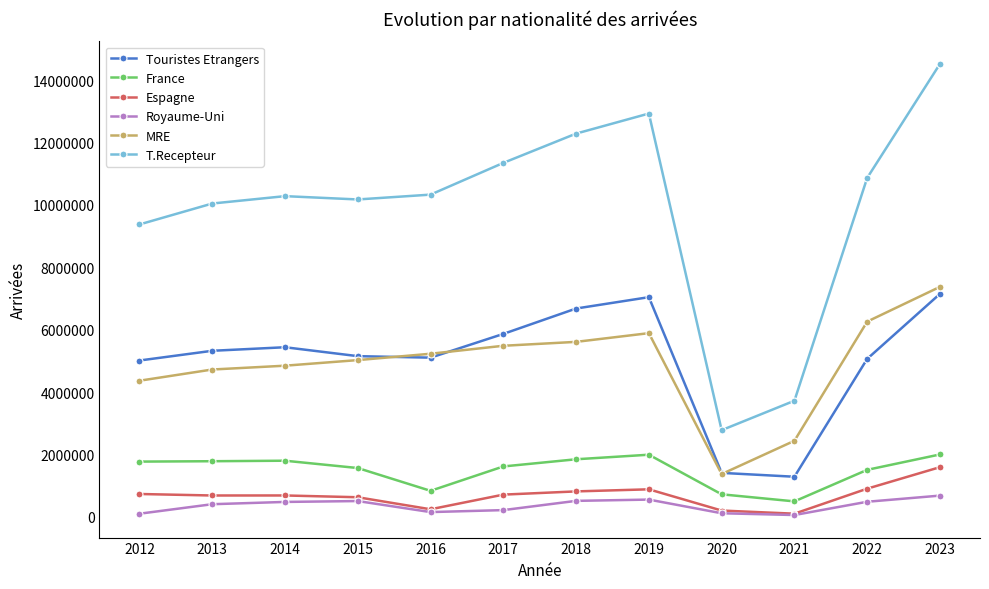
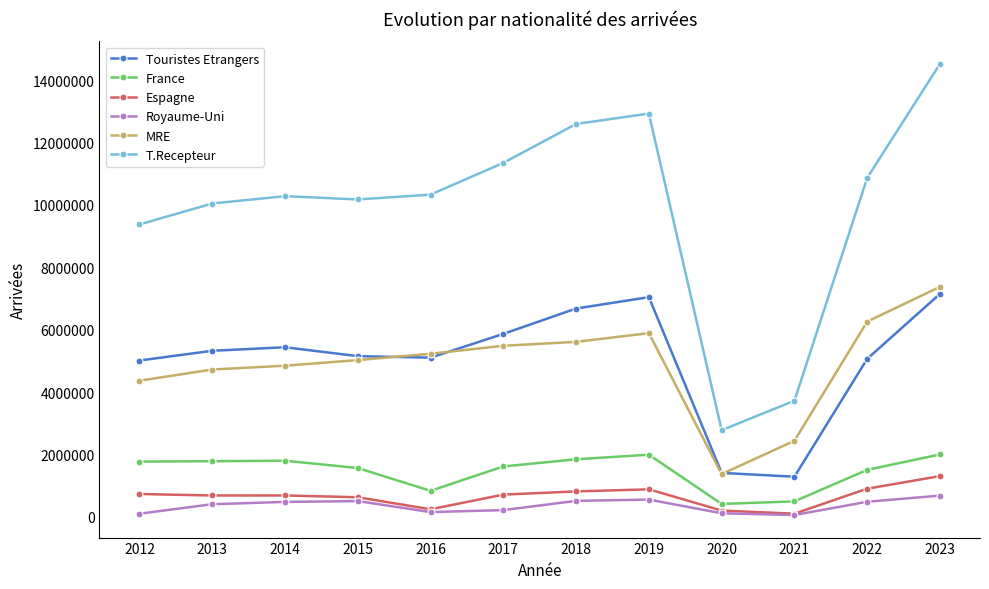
  {
    "Touristes Etrangers": {
      "2012": 5000000,
      "2013": 5300000,
      "2014": 5400000,
      "2015": 5200000,
      "2016": 5100000,
      "2017": 5900000,
      "2018": 6700000,
      "2019": 7000000,
      "2021": 1300000,
      "2022": 5100000,
      "2023": 7100000
    },
    "France": {
      "2012": 1800000,
      "2013": 1800000,
      "2014": 1800000,
      "2015": 1600000,
      "2016": 800000,
      "2017": 1600000,
      "2018": 1800000,
      "2019": 2000000,
-     "2020": 700000,
+     "2020": 400000,
      "2021": 500000,
      "2022": 1500000,
      "2023": 2000000
    },
    "Espagne": {
      "2012": 700000,
      "2013": 700000,
      "2014": 700000,
      "2015": 600000,
      "2016": 200000,
      "2017": 700000,
      "2018": 800000,
      "2019": 900000,
      "2020": 200000,
      "2022": 900000,
-     "2023": 1600000
+     "2023": 1300000
    },
    "Royaume-Uni": {
      "2012": 100000,
      "2013": 400000,
      "2014": 500000,
      "2015": 500000,
      "2016": 200000,
      "2017": 200000,
      "2018": 500000,
      "2019": 600000,
      "2020": 100000,
      "2022": 500000,
      "2023": 700000
    },
    "MRE": {
      "2012": 4400000,
      "2013": 4700000,
      "2014": 4800000,
      "2015": 5000000,
      "2016": 5200000,
      "2017": 5500000,
      "2018": 5600000,
      "2019": 5900000,
      "2021": 2400000,
      "2022": 6300000,
      "2023": 7400000
    },
    "T.Recepteur": {
      "2012": 9400000,
      "2013": 10000000,
      "2014": 10300000,
      "2015": 10200000,
      "2016": 10300000,
      "2017": 11300000,
-     "2018": 12300000,
+     "2018": 12600000,
      "2019": 12900000,
      "2020": 2800000,
      "2021": 3700000,
      "2022": 10900000,
      "2023": 14500000
    }
  }
